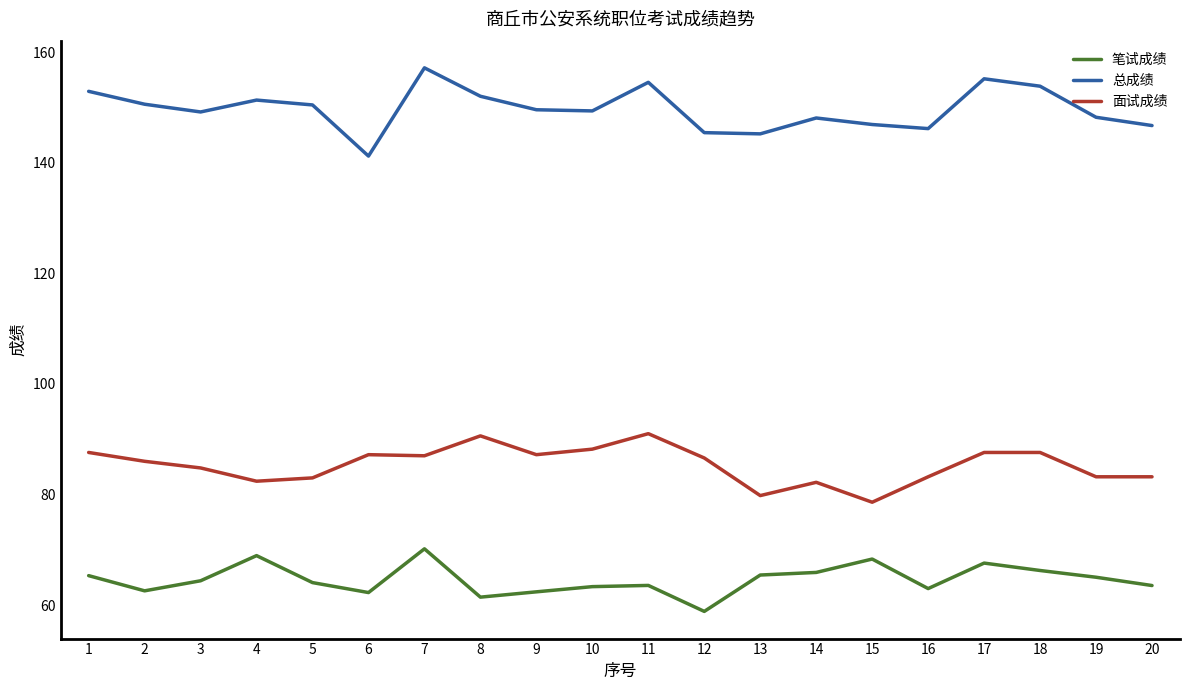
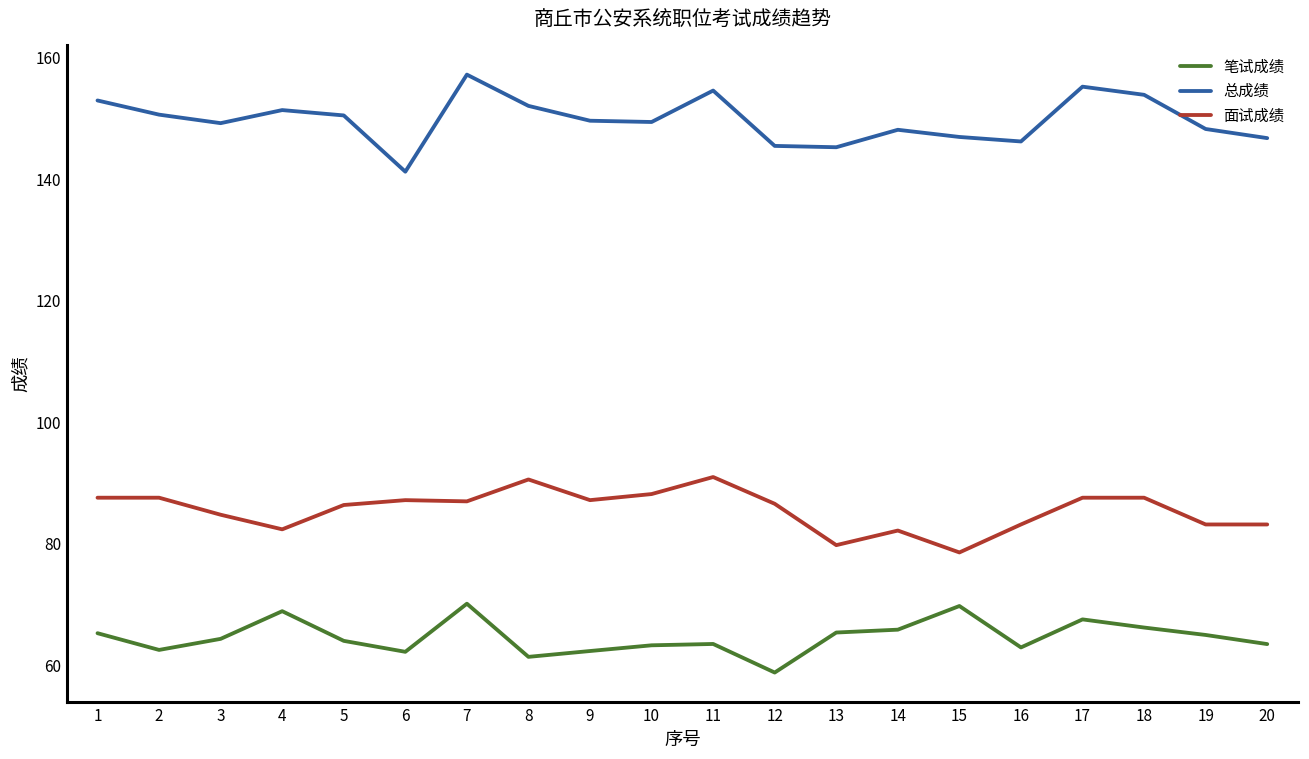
  {
    "笔试成绩": {
      "1": 65,
      "2": 63,
      "3": 64,
      "4": 69,
      "5": 64,
      "6": 62,
      "7": 70,
      "8": 61,
      "9": 62,
      "10": 63,
      "11": 64,
      "12": 59,
      "13": 65,
      "14": 66,
-     "15": 68,
+     "15": 70,
      "16": 63,
      "17": 68,
      "18": 66,
      "19": 65,
      "20": 64
    },
    "总成绩": {
      "1": 153,
      "2": 151,
      "3": 149,
      "4": 151,
      "5": 150,
      "6": 141,
      "7": 157,
      "8": 152,
      "9": 150,
      "10": 149,
      "11": 155,
      "12": 145,
      "13": 145,
      "14": 148,
      "15": 147,
      "16": 146,
      "17": 155,
      "18": 154,
      "19": 148,
      "20": 147
    },
    "面试成绩": {
      "1": 88,
-     "2": 86,
+     "2": 88,
      "3": 85,
      "4": 82,
-     "5": 83,
+     "5": 86,
      "6": 87,
      "7": 87,
      "8": 91,
      "9": 87,
      "10": 88,
      "11": 91,
      "12": 87,
      "13": 80,
      "14": 82,
      "15": 79,
      "16": 83,
      "17": 88,
      "18": 88,
      "19": 83,
      "20": 83
    }
  }
